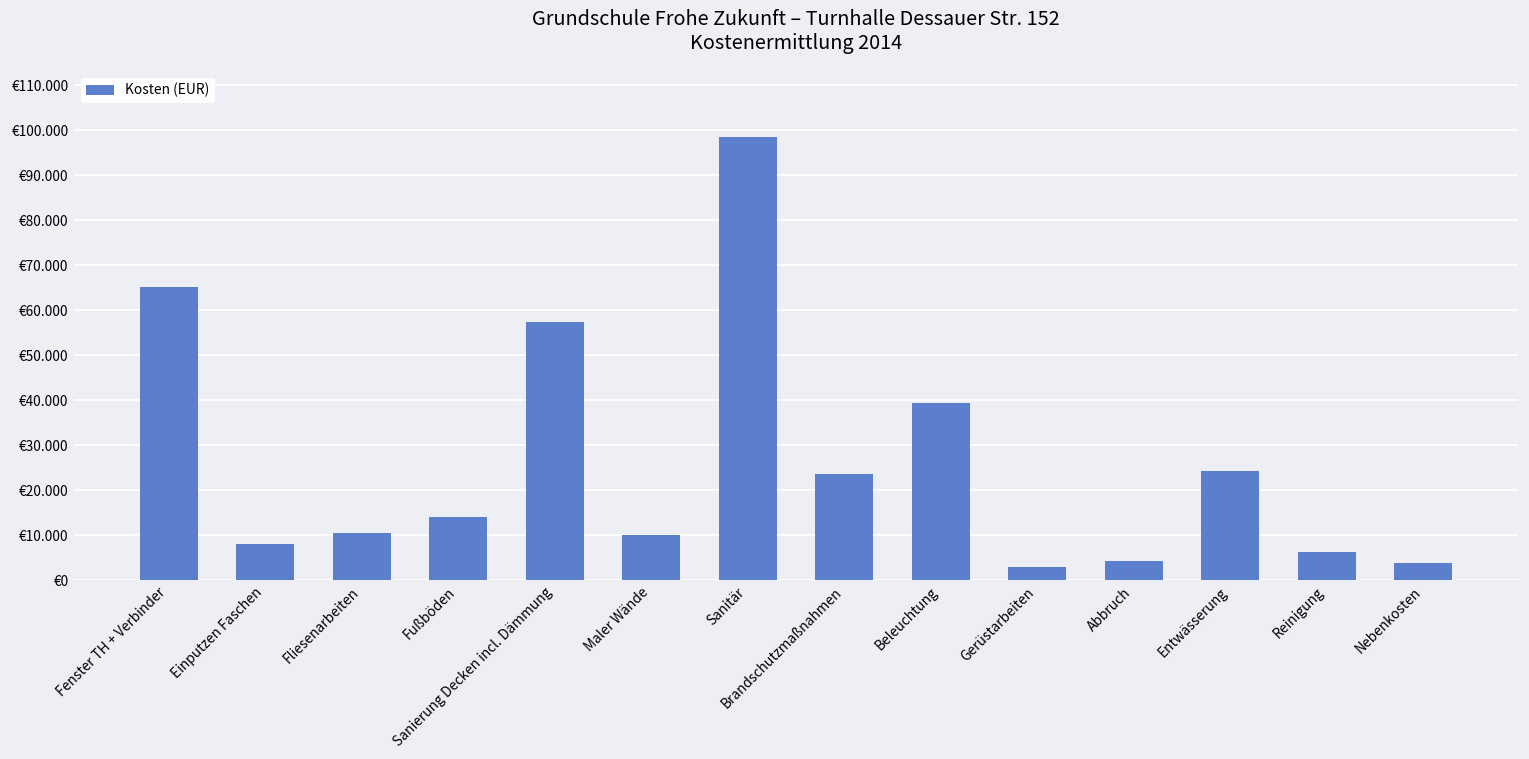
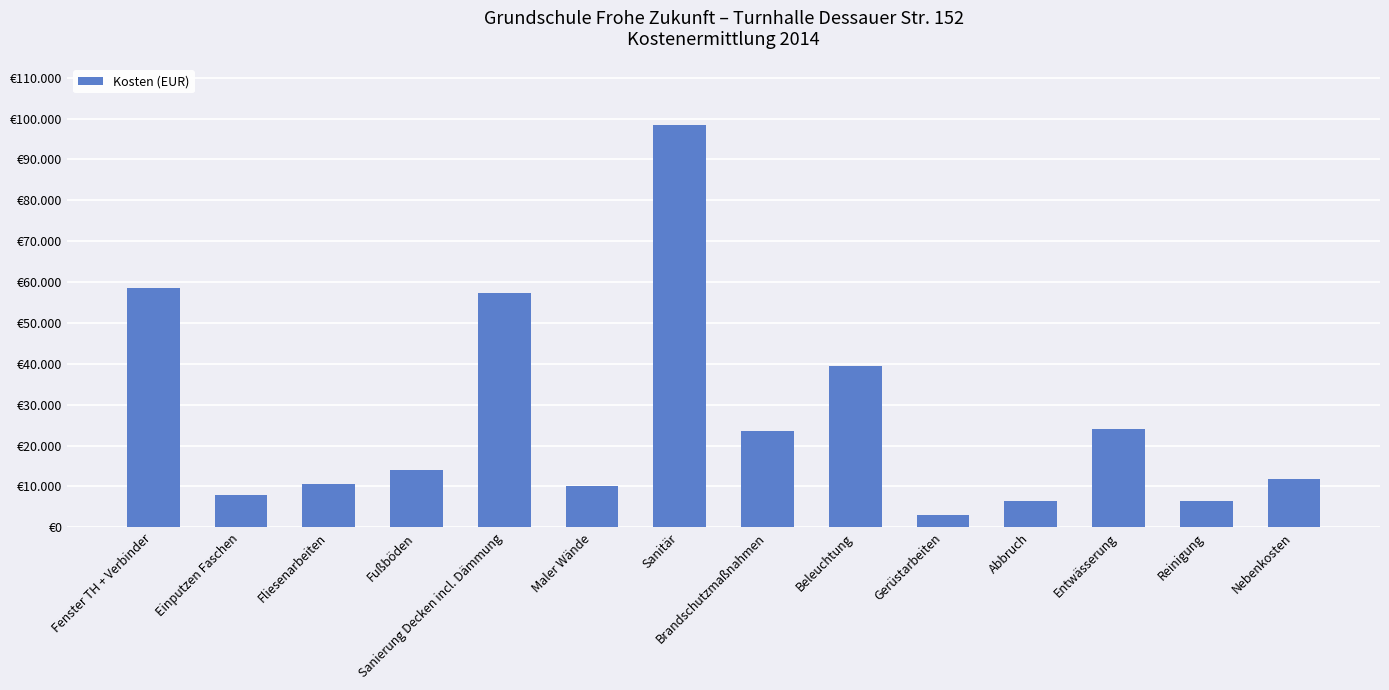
  {
-   "Fenster TH + Verbinder": "€65",
+   "Fenster TH + Verbinder": "€59",
    "Einputzen Faschen": "€8",
    "Fliesenarbeiten": "€11",
    "Fußböden": "€14",
    "Sanierung Decken incl. Dämmung": "€57",
    "Maler Wände": "€10",
    "Sanitär": "€99",
    "Brandschutzmaßnahmen": "€24",
    "Beleuchtung": "€39",
    "Gerüstarbeiten": "€3",
-   "Abbruch": "€4",
+   "Abbruch": "€7",
    "Entwässerung": "€24",
    "Reinigung": "€6",
-   "Nebenkosten": "€4"
+   "Nebenkosten": "€12"
  }
